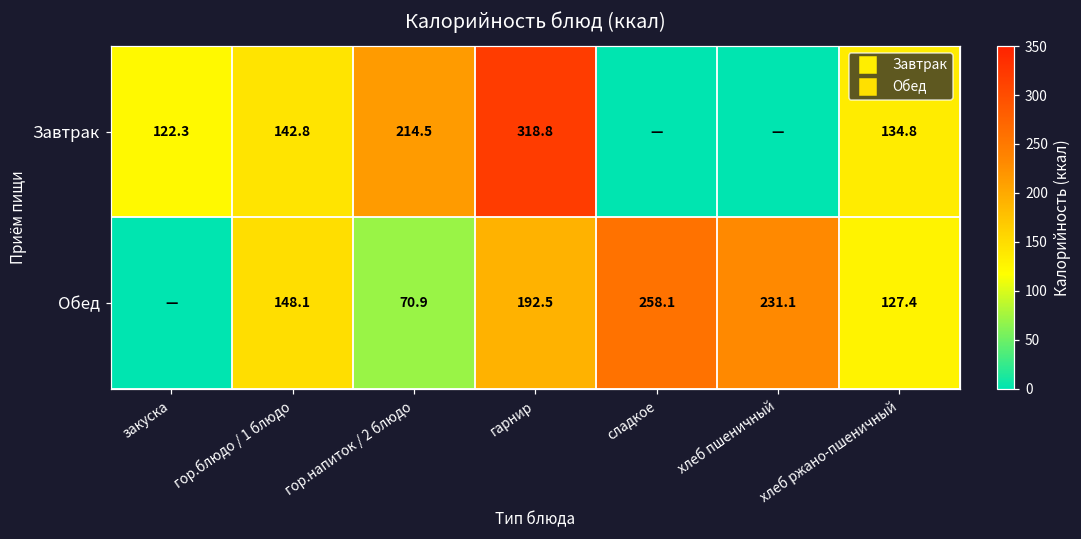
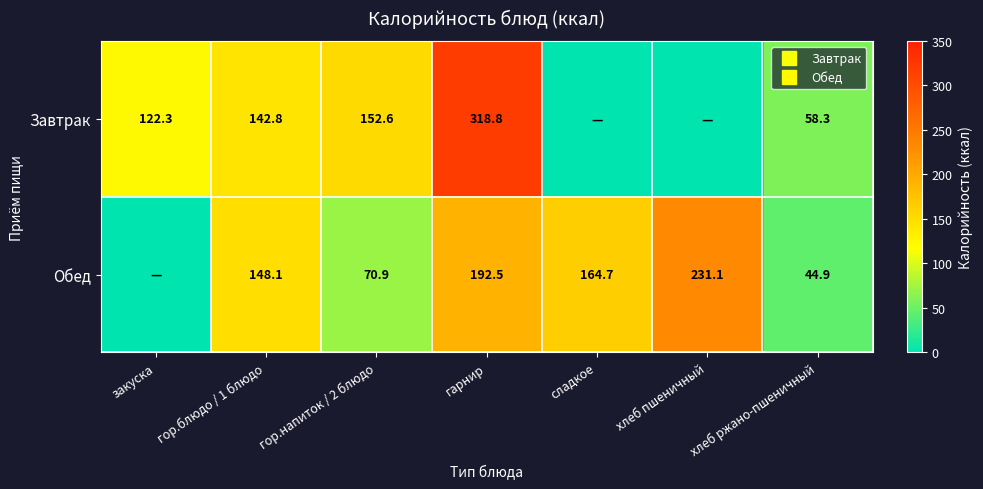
  {
    "Завтрак": {
      "закуска": 122.3,
      "гор.блюдо / 1 блюдо": 142.8,
-     "гор.напиток / 2 блюдо": 214.5,
+     "гор.напиток / 2 блюдо": 152.6,
      "гарнир": 318.8,
-     "хлеб ржано-пшеничный": 134.8
+     "хлеб ржано-пшеничный": 58.3
    },
    "Обед": {
      "гор.блюдо / 1 блюдо": 148.1,
      "гор.напиток / 2 блюдо": 70.9,
      "гарнир": 192.5,
-     "сладкое": 258.1,
+     "сладкое": 164.7,
      "хлеб пшеничный": 231.1,
-     "хлеб ржано-пшеничный": 127.4
+     "хлеб ржано-пшеничный": 44.9
    }
  }
